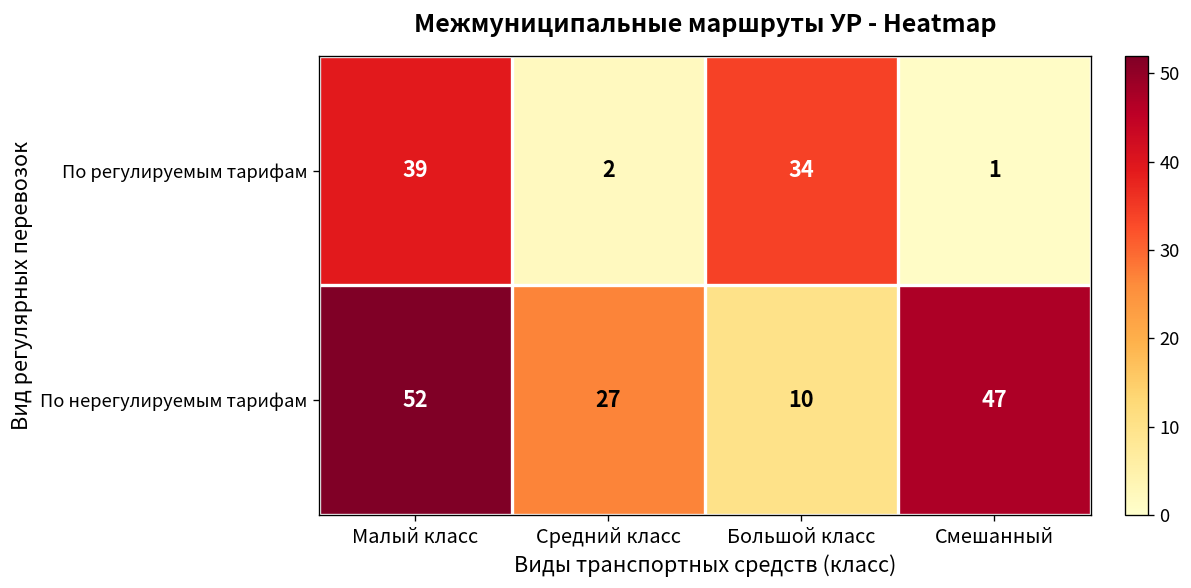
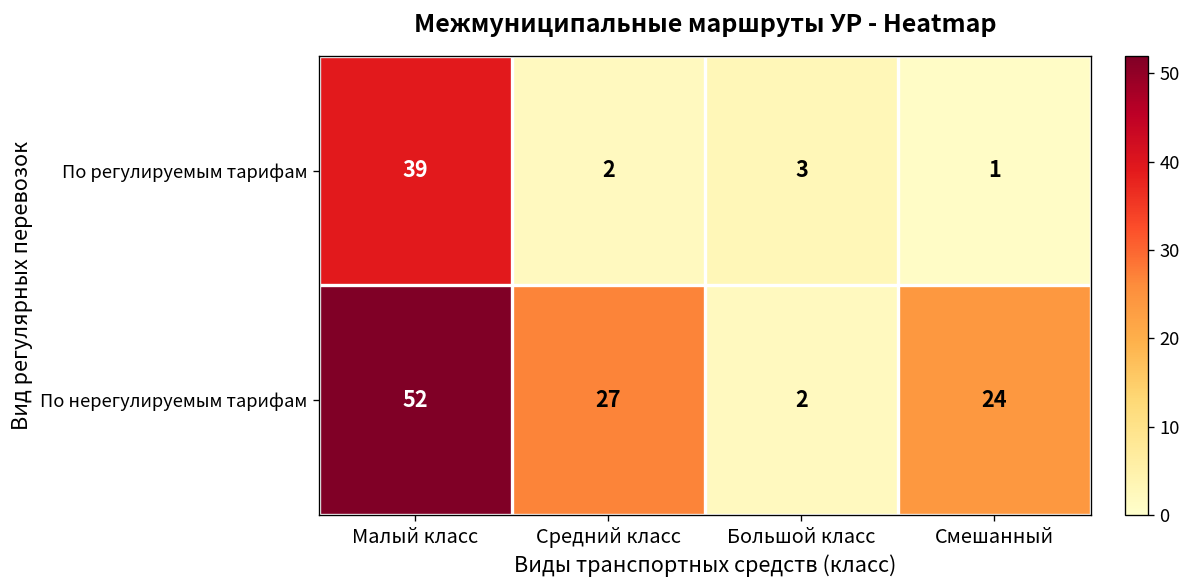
  {
    "По регулируемым тарифам": {
      "Малый класс": 39,
      "Средний класс": 2,
-     "Большой класс": 34,
+     "Большой класс": 3,
      "Смешанный": 1
    },
    "По нерегулируемым тарифам": {
      "Малый класс": 52,
      "Средний класс": 27,
-     "Большой класс": 10,
-     "Смешанный": 47
+     "Большой класс": 2,
+     "Смешанный": 24
    }
  }
